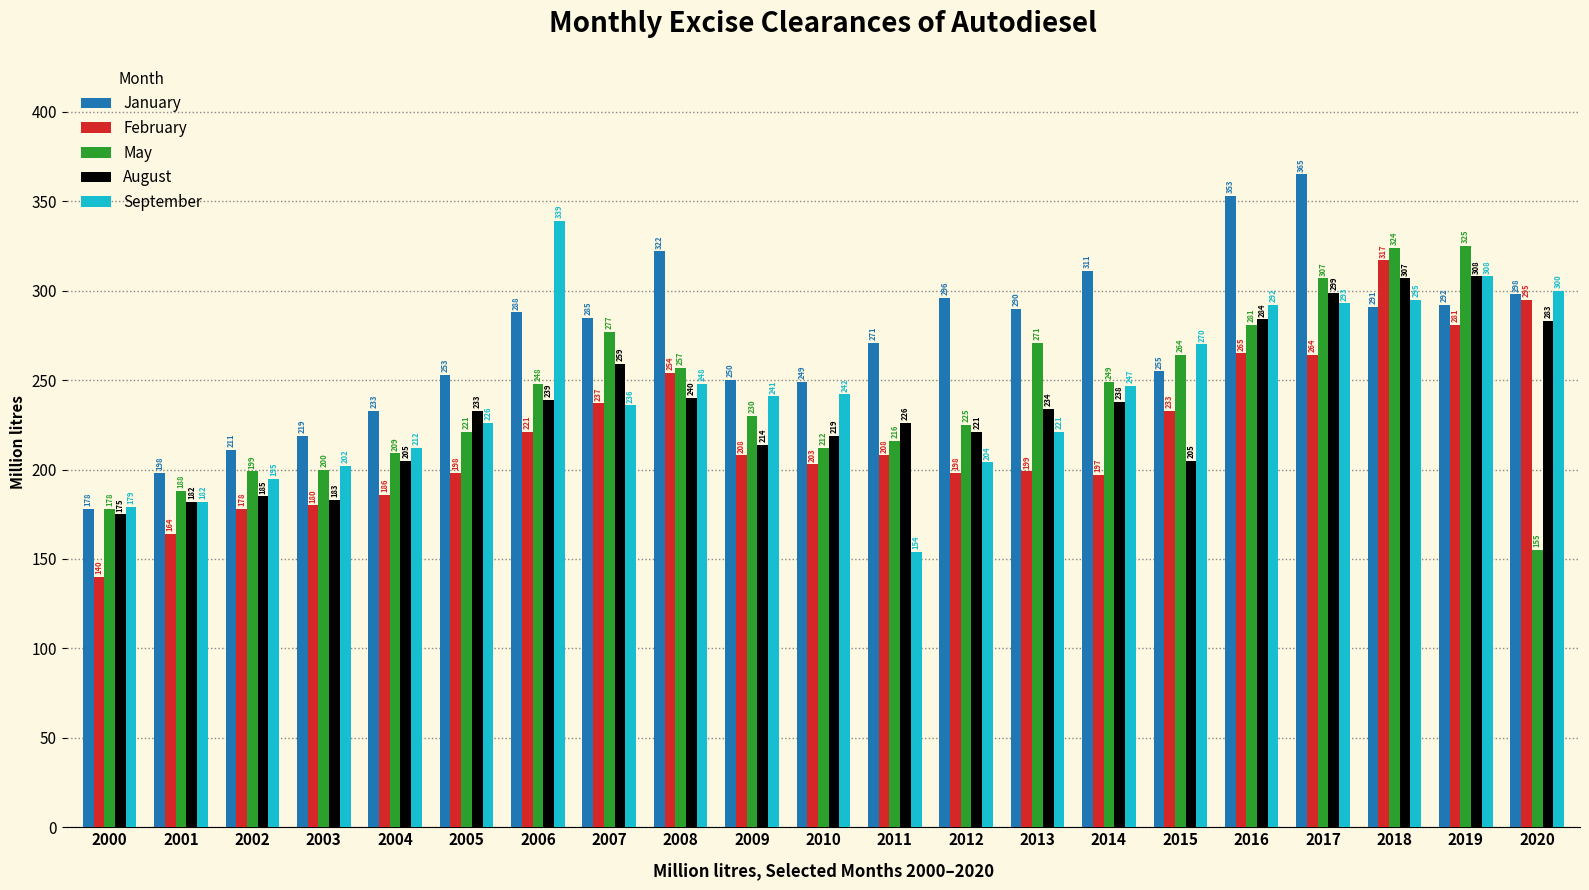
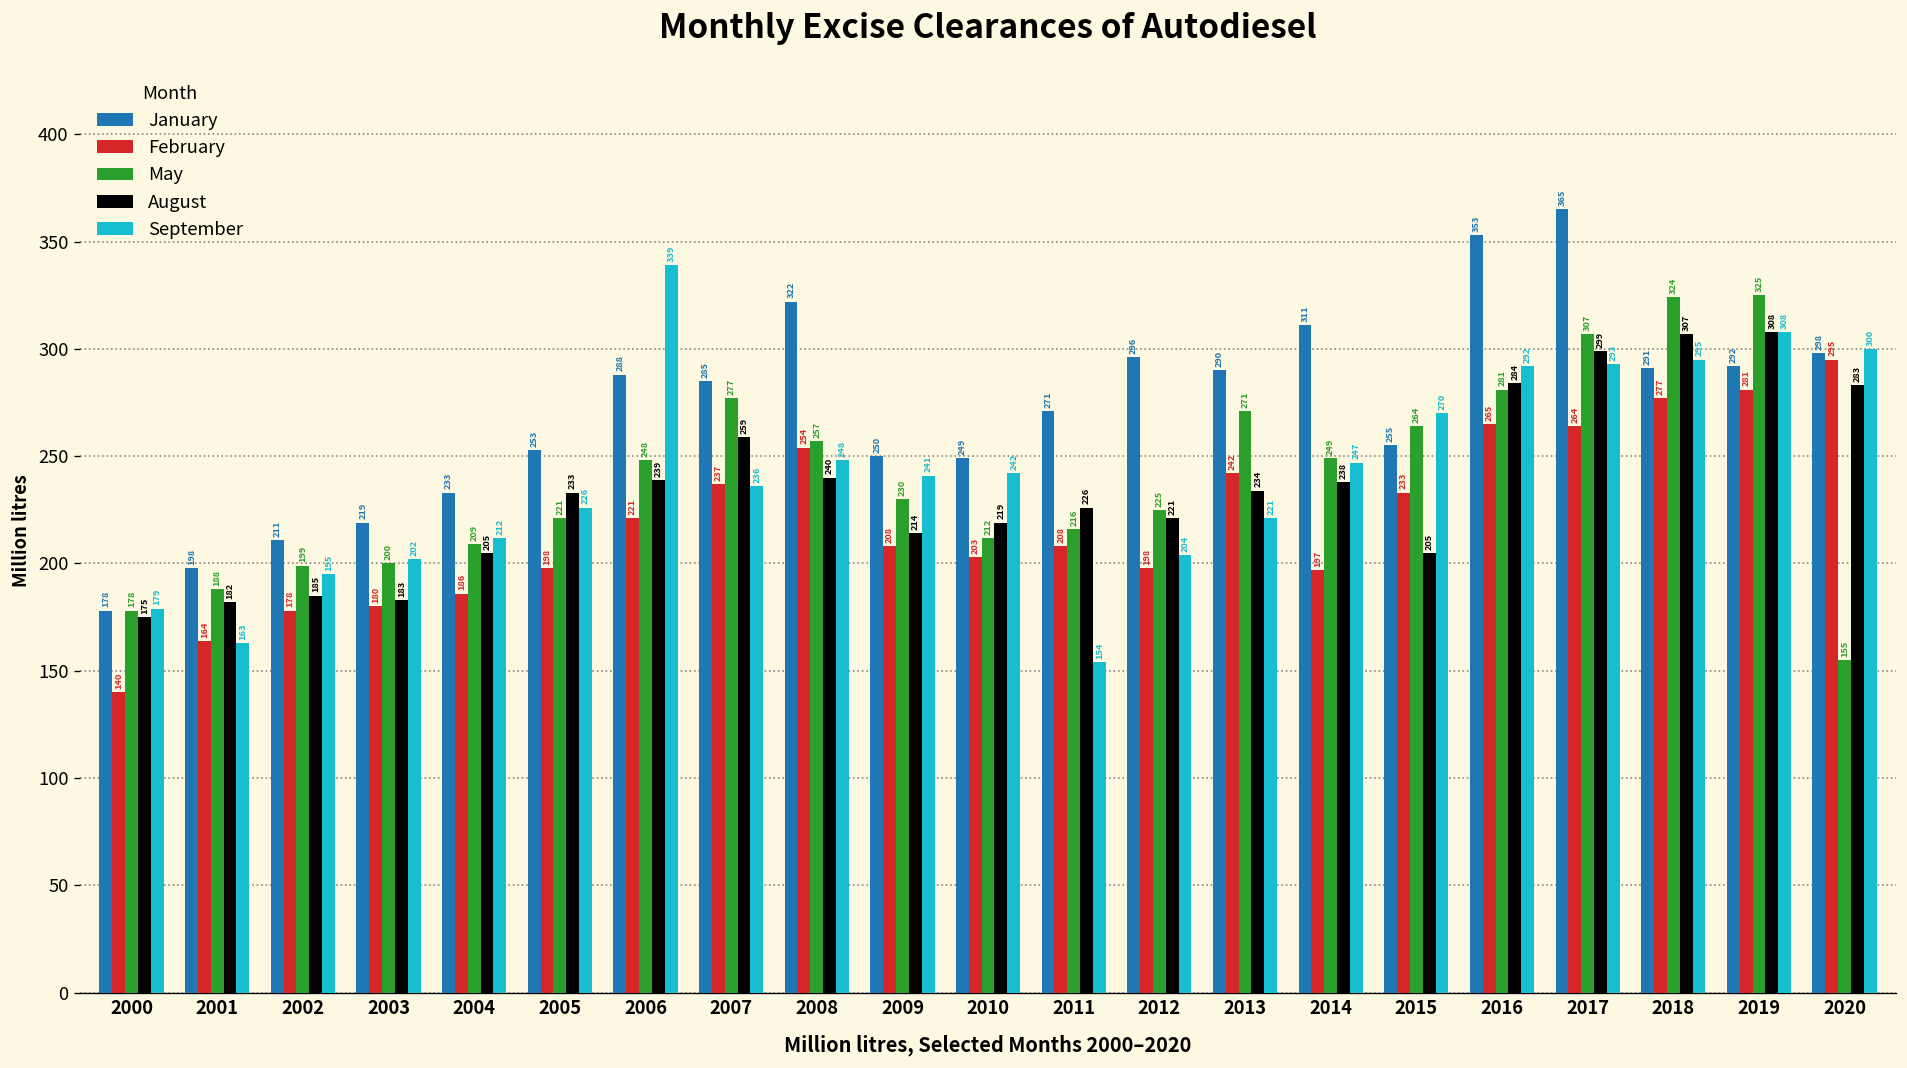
  {
    "January": {
      "2000": 178,
      "2001": 198,
      "2002": 211,
      "2003": 219,
      "2004": 233,
      "2005": 253,
      "2006": 288,
      "2007": 285,
      "2008": 322,
      "2009": 250,
      "2010": 249,
      "2011": 271,
      "2012": 296,
      "2013": 290,
      "2014": 311,
      "2015": 255,
      "2016": 353,
      "2017": 365,
      "2018": 291,
      "2019": 292,
      "2020": 298
    },
    "February": {
      "2000": 140,
      "2001": 164,
      "2002": 178,
      "2003": 180,
      "2004": 186,
      "2005": 198,
      "2006": 221,
      "2007": 237,
      "2008": 254,
      "2009": 208,
      "2010": 203,
      "2011": 208,
      "2012": 198,
-     "2013": 199,
+     "2013": 242,
      "2014": 197,
      "2015": 233,
      "2016": 265,
      "2017": 264,
-     "2018": 317,
+     "2018": 277,
      "2019": 281,
      "2020": 295
    },
    "May": {
      "2000": 178,
      "2001": 188,
      "2002": 199,
      "2003": 200,
      "2004": 209,
      "2005": 221,
      "2006": 248,
      "2007": 277,
      "2008": 257,
      "2009": 230,
      "2010": 212,
      "2011": 216,
      "2012": 225,
      "2013": 271,
      "2014": 249,
      "2015": 264,
      "2016": 281,
      "2017": 307,
      "2018": 324,
      "2019": 325,
      "2020": 155
    },
    "August": {
      "2000": 175,
      "2001": 182,
      "2002": 185,
      "2003": 183,
      "2004": 205,
      "2005": 233,
      "2006": 239,
      "2007": 259,
      "2008": 240,
      "2009": 214,
      "2010": 219,
      "2011": 226,
      "2012": 221,
      "2013": 234,
      "2014": 238,
      "2015": 205,
      "2016": 284,
      "2017": 299,
      "2018": 307,
      "2019": 308,
      "2020": 283
    },
    "September": {
      "2000": 179,
-     "2001": 182,
+     "2001": 163,
      "2002": 195,
      "2003": 202,
      "2004": 212,
      "2005": 226,
      "2006": 339,
      "2007": 236,
      "2008": 248,
      "2009": 241,
      "2010": 242,
      "2011": 154,
      "2012": 204,
      "2013": 221,
      "2014": 247,
      "2015": 270,
      "2016": 292,
      "2017": 293,
      "2018": 295,
      "2019": 308,
      "2020": 300
    }
  }
